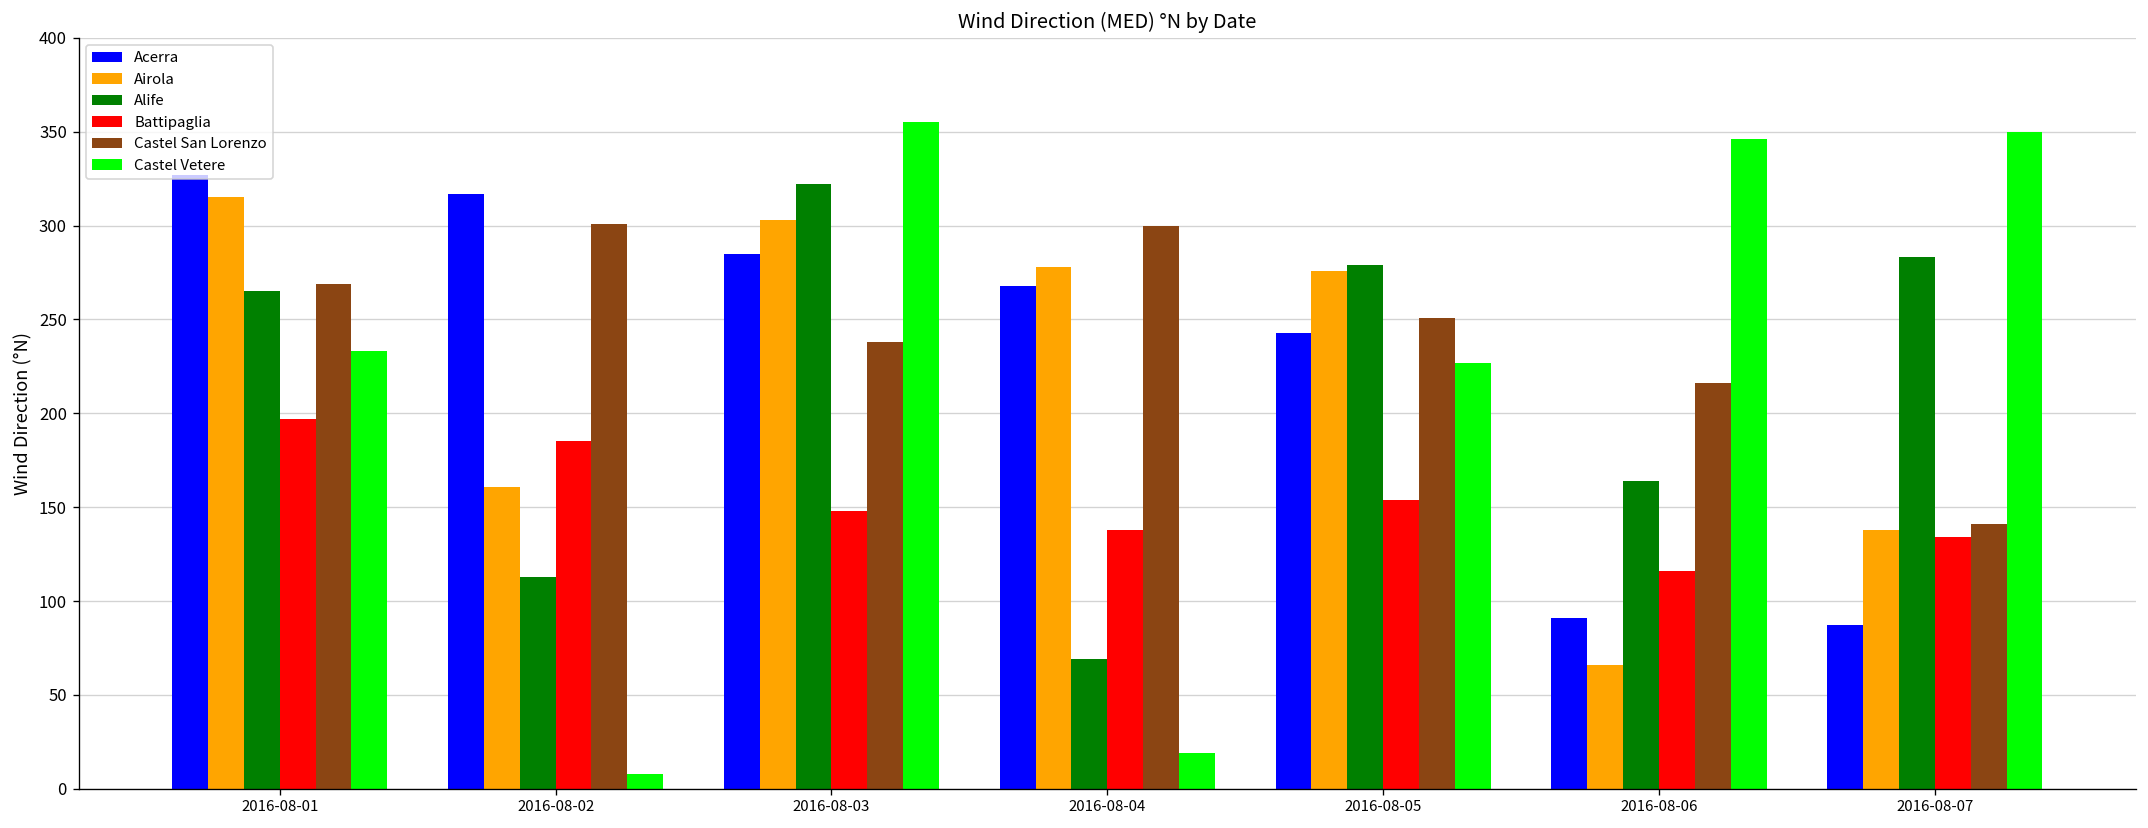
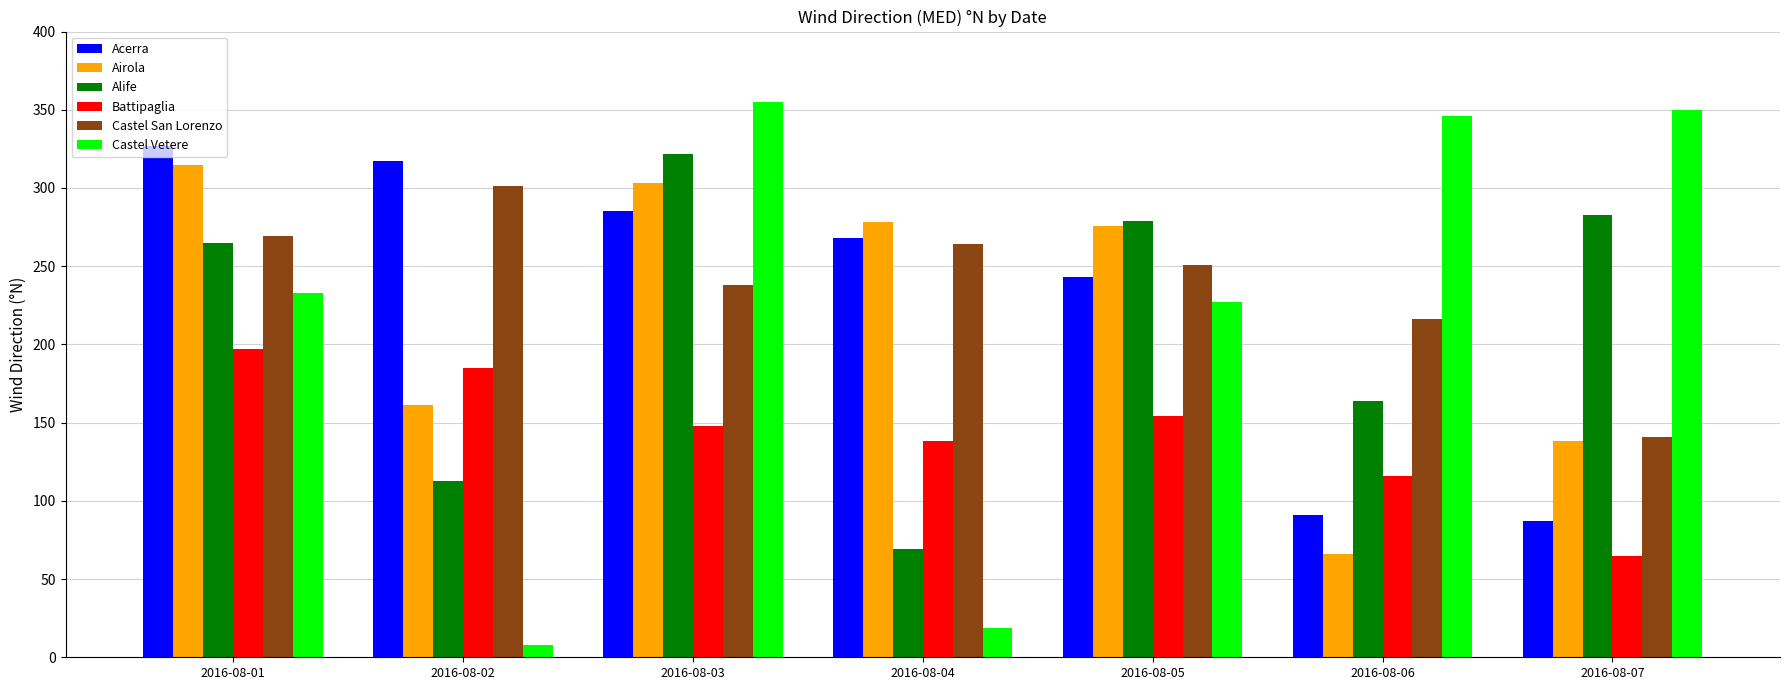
  {
    "Acerra": {
      "2016-08-02": 317,
      "2016-08-03": 285,
      "2016-08-04": 268,
      "2016-08-05": 243,
      "2016-08-06": 91,
      "2016-08-07": 87
    },
    "Airola": {
      "2016-08-01": 315,
      "2016-08-02": 161,
      "2016-08-03": 303,
      "2016-08-04": 278,
      "2016-08-05": 276,
      "2016-08-06": 66,
      "2016-08-07": 138
    },
    "Alife": {
      "2016-08-01": 265,
      "2016-08-02": 113,
      "2016-08-03": 322,
      "2016-08-04": 69,
      "2016-08-05": 279,
      "2016-08-06": 164,
      "2016-08-07": 283
    },
    "Battipaglia": {
      "2016-08-01": 197,
      "2016-08-02": 185,
      "2016-08-03": 148,
      "2016-08-04": 138,
      "2016-08-05": 154,
      "2016-08-06": 116,
-     "2016-08-07": 134
+     "2016-08-07": 65
    },
    "Castel San Lorenzo": {
      "2016-08-01": 269,
      "2016-08-02": 301,
      "2016-08-03": 238,
-     "2016-08-04": 300,
+     "2016-08-04": 264,
      "2016-08-05": 251,
      "2016-08-06": 216,
      "2016-08-07": 141
    },
    "Castel Vetere": {
      "2016-08-01": 233,
      "2016-08-02": 8,
      "2016-08-03": 355,
      "2016-08-04": 19,
      "2016-08-05": 227,
      "2016-08-06": 346,
      "2016-08-07": 350
    }
  }
